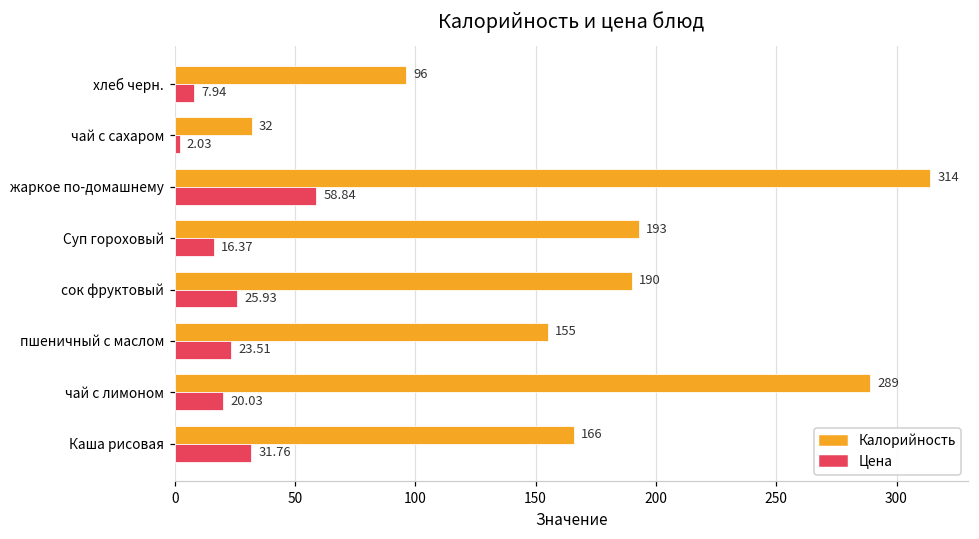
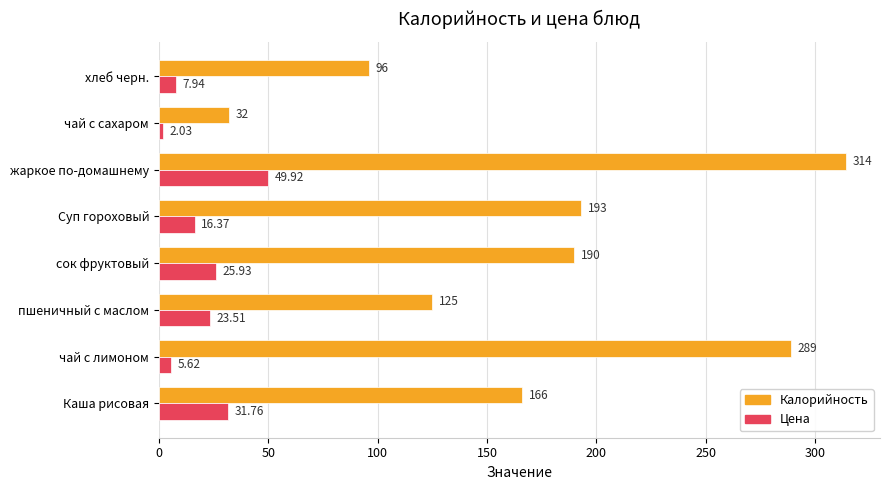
  {
    "Калорийность": {
      "хлеб черн.": 96,
      "чай с сахаром": 32,
      "жаркое по-домашнему": 314,
      "Суп гороховый": 193,
      "сок фруктовый": 190,
-     "пшеничный с маслом": 155,
+     "пшеничный с маслом": 125,
      "чай с лимоном": 289,
      "Каша рисовая": 166
    },
    "Цена": {
      "хлеб черн.": 7.94,
      "чай с сахаром": 2.03,
-     "жаркое по-домашнему": 58.84,
+     "жаркое по-домашнему": 49.92,
      "Суп гороховый": 16.37,
      "сок фруктовый": 25.93,
      "пшеничный с маслом": 23.51,
-     "чай с лимоном": 20.03,
+     "чай с лимоном": 5.62,
      "Каша рисовая": 31.76
    }
  }
